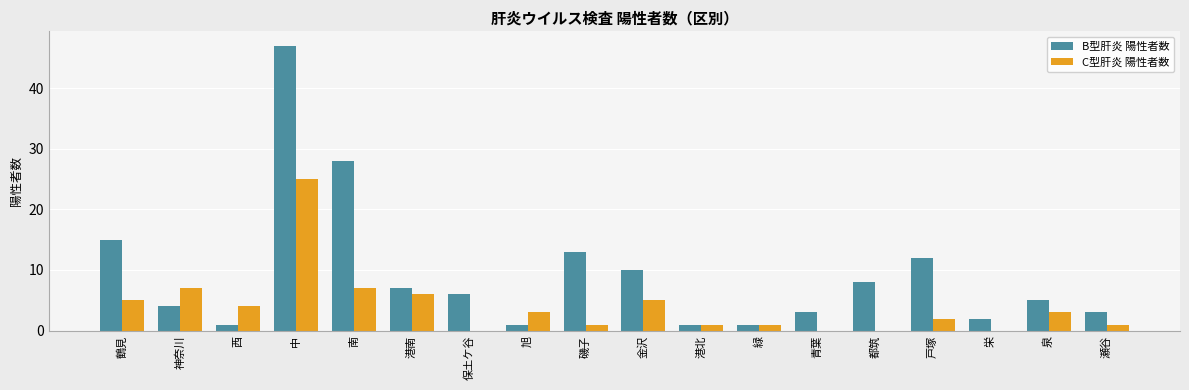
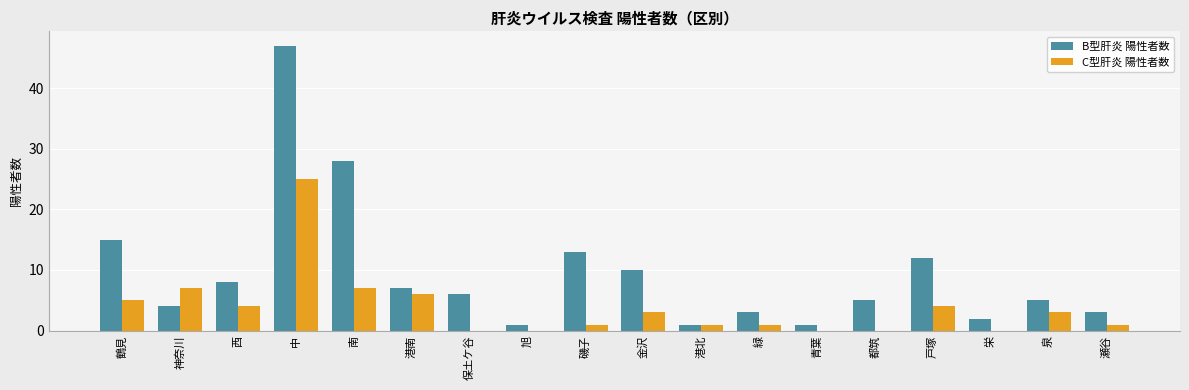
  {
    "B型肝炎 陽性者数": {
      "鶴見": 15,
      "神奈川": 4,
-     "西": 1,
+     "西": 8,
      "中": 47,
      "南": 28,
      "港南": 7,
      "保土ケ谷": 6,
      "旭": 1,
      "磯子": 13,
      "金沢": 10,
      "港北": 1,
-     "緑": 1,
-     "青葉": 3,
-     "都筑": 8,
+     "緑": 3,
+     "青葉": 1,
+     "都筑": 5,
      "戸塚": 12,
      "栄": 2,
      "泉": 5,
      "瀬谷": 3
    },
    "C型肝炎 陽性者数": {
      "鶴見": 5,
      "神奈川": 7,
      "西": 4,
      "中": 25,
      "南": 7,
      "港南": 6,
      "保土ケ谷": 0,
-     "旭": 3,
+     "旭": 0,
      "磯子": 1,
-     "金沢": 5,
+     "金沢": 3,
      "港北": 1,
      "緑": 1,
      "青葉": 0,
      "都筑": 0,
-     "戸塚": 2,
+     "戸塚": 4,
      "栄": 0,
      "泉": 3,
      "瀬谷": 1
    }
  }
